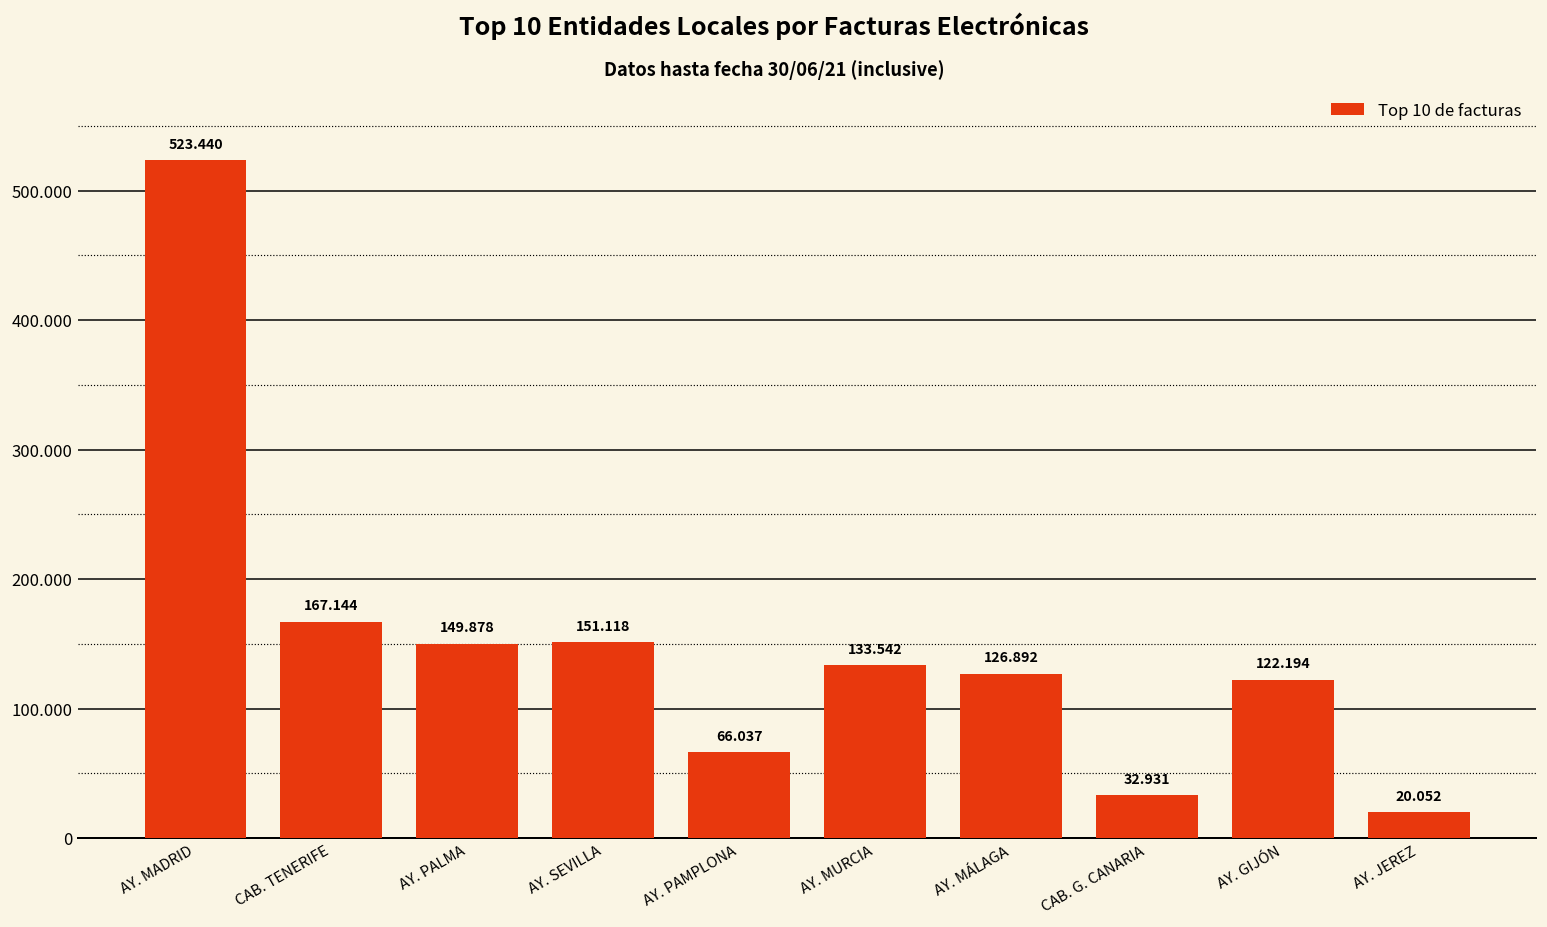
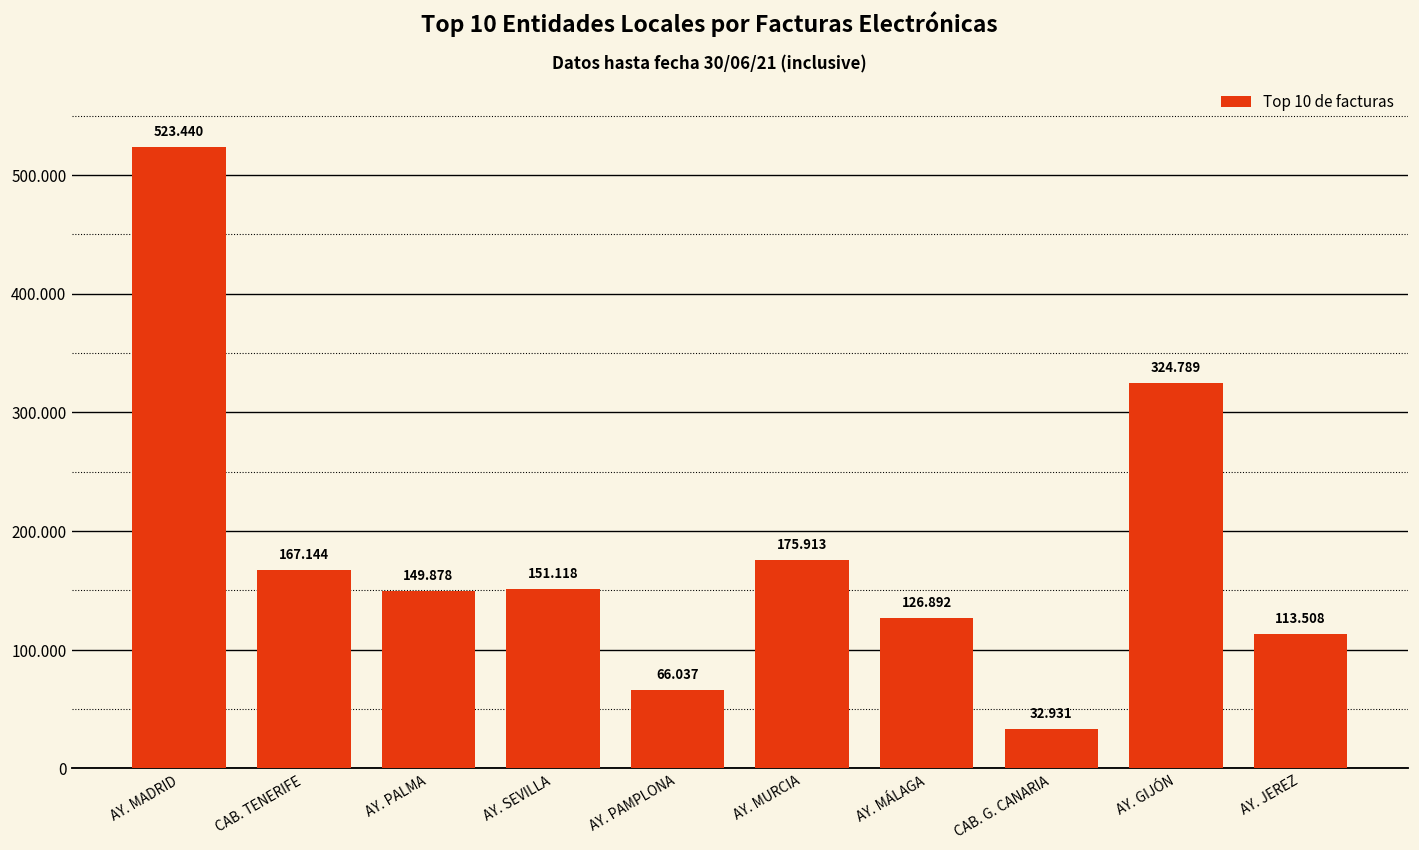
  {
-   "AY. MURCIA": 133.542,
-   "AY. GIJÓN": 122.194,
-   "AY. JEREZ": 20.052
+   "AY. MURCIA": 175.913,
+   "AY. GIJÓN": 324.789,
+   "AY. JEREZ": 113.508
  }
